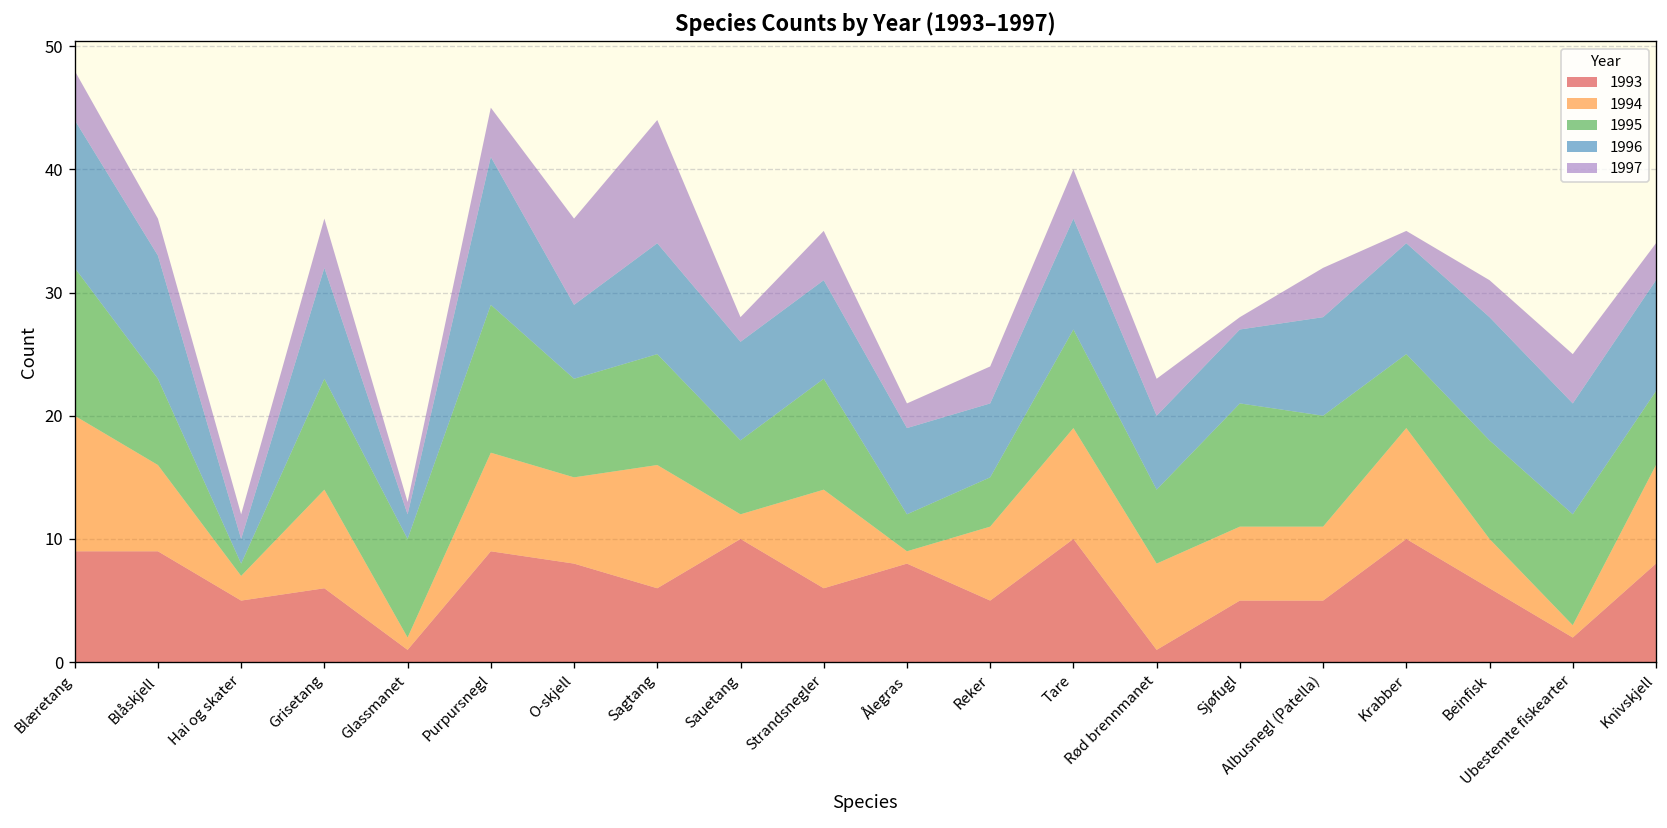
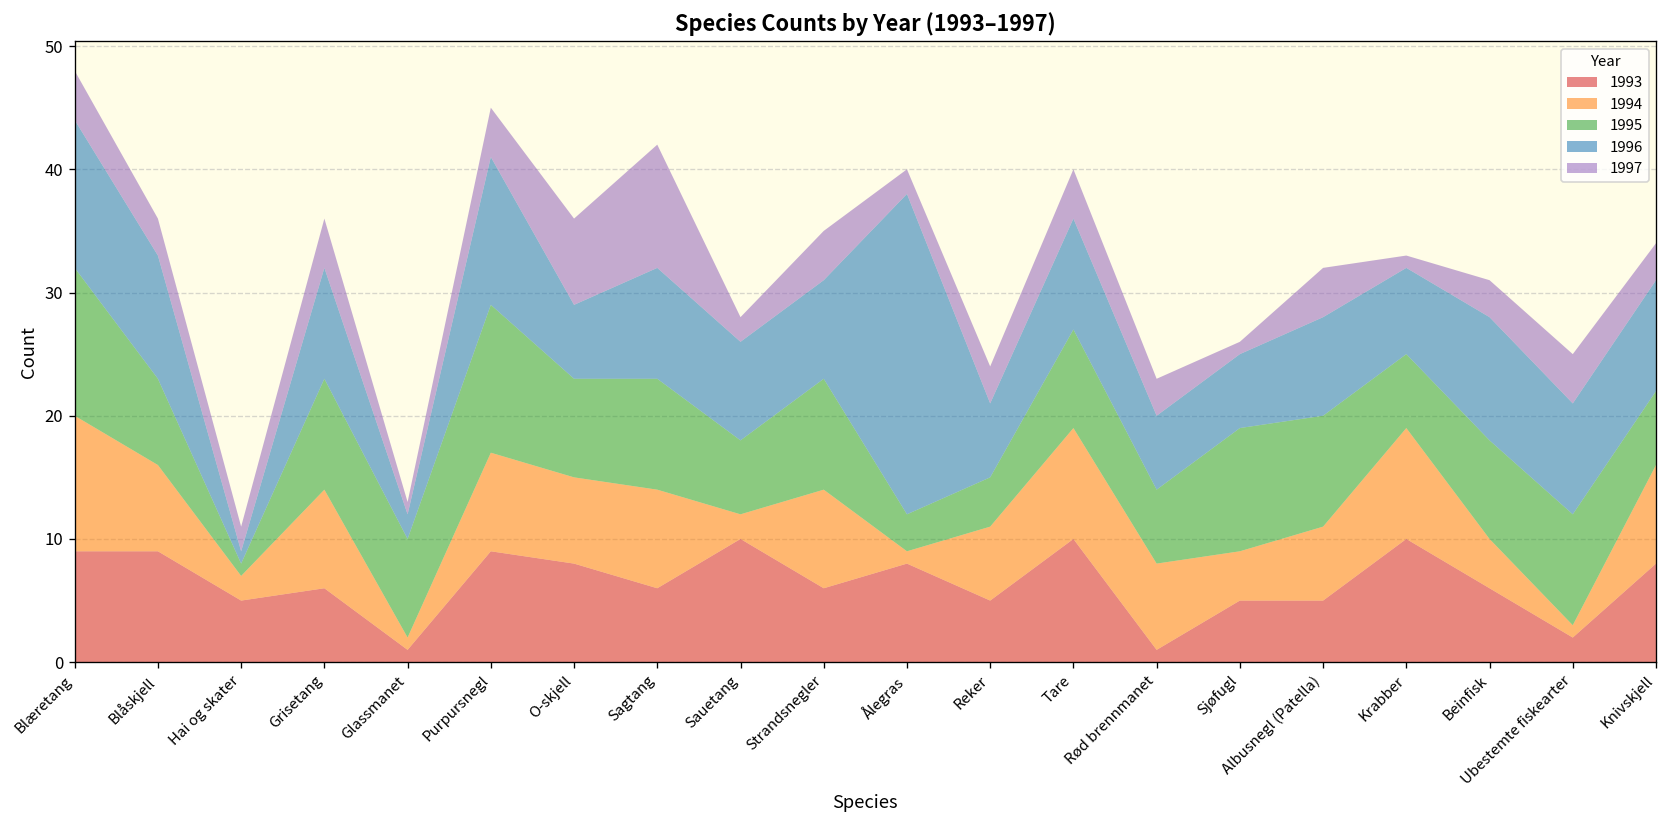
  {
    "1993": {
      "Blæretang": 9,
      "Blåskjell": 9,
      "Hai og skater": 5,
      "Grisetang": 6,
      "Glassmanet": 1,
      "Purpursnegl": 9,
      "O-skjell": 8,
      "Sagtang": 6,
      "Sauetang": 10,
      "Strandsnegler": 6,
      "Ålegras": 8,
      "Reker": 5,
      "Tare": 10,
      "Rød brennmanet": 1,
      "Sjøfugl": 5,
      "Albusnegl (Patella)": 5,
      "Krabber": 10,
      "Beinfisk": 6,
      "Ubestemte fiskearter": 2,
      "Knivskjell": 8
    },
    "1994": {
      "Blæretang": 11,
      "Blåskjell": 7,
      "Hai og skater": 2,
      "Grisetang": 8,
      "Glassmanet": 1,
      "Purpursnegl": 8,
      "O-skjell": 7,
-     "Sagtang": 10,
+     "Sagtang": 8,
      "Sauetang": 2,
      "Strandsnegler": 8,
      "Ålegras": 1,
      "Reker": 6,
      "Tare": 9,
      "Rød brennmanet": 7,
-     "Sjøfugl": 6,
+     "Sjøfugl": 4,
      "Albusnegl (Patella)": 6,
      "Krabber": 9,
      "Beinfisk": 4,
      "Ubestemte fiskearter": 1,
      "Knivskjell": 8
    },
    "1995": {
      "Blæretang": 12,
      "Blåskjell": 7,
      "Hai og skater": 1,
      "Grisetang": 9,
      "Glassmanet": 8,
      "Purpursnegl": 12,
      "O-skjell": 8,
      "Sagtang": 9,
      "Sauetang": 6,
      "Strandsnegler": 9,
      "Ålegras": 3,
      "Reker": 4,
      "Tare": 8,
      "Rød brennmanet": 6,
      "Sjøfugl": 10,
      "Albusnegl (Patella)": 9,
      "Krabber": 6,
      "Beinfisk": 8,
      "Ubestemte fiskearter": 9,
      "Knivskjell": 6
    },
    "1996": {
      "Blæretang": 12,
      "Blåskjell": 10,
-     "Hai og skater": 2,
+     "Hai og skater": 1,
      "Grisetang": 9,
      "Glassmanet": 2,
      "Purpursnegl": 12,
      "O-skjell": 6,
      "Sagtang": 9,
      "Sauetang": 8,
      "Strandsnegler": 8,
-     "Ålegras": 7,
+     "Ålegras": 26,
      "Reker": 6,
      "Tare": 9,
      "Rød brennmanet": 6,
      "Sjøfugl": 6,
      "Albusnegl (Patella)": 8,
-     "Krabber": 9,
+     "Krabber": 7,
      "Beinfisk": 10,
      "Ubestemte fiskearter": 9,
      "Knivskjell": 9
    },
    "1997": {
      "Blæretang": 4,
      "Blåskjell": 3,
      "Hai og skater": 2,
      "Grisetang": 4,
      "Glassmanet": 1,
      "Purpursnegl": 4,
      "O-skjell": 7,
      "Sagtang": 10,
      "Sauetang": 2,
      "Strandsnegler": 4,
      "Ålegras": 2,
      "Reker": 3,
      "Tare": 4,
      "Rød brennmanet": 3,
      "Sjøfugl": 1,
      "Albusnegl (Patella)": 4,
      "Krabber": 1,
      "Beinfisk": 3,
      "Ubestemte fiskearter": 4,
      "Knivskjell": 3
    }
  }
